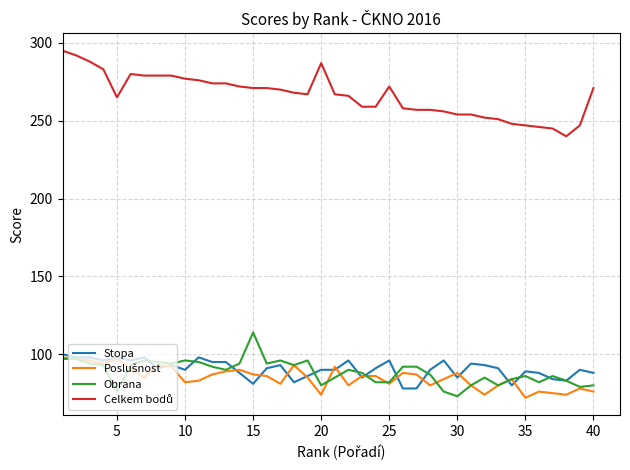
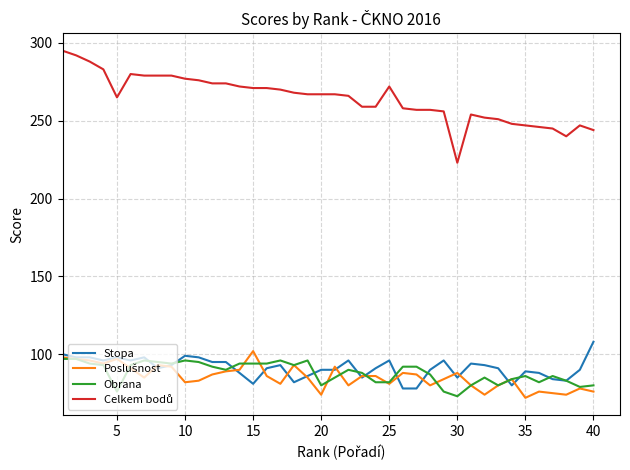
  {
    "Stopa": {
-     "10": 90,
+     "10": 99,
      "15": 81,
      "20": 90,
      "25": 96,
      "30": 85,
      "35": 89,
-     "40": 88
+     "40": 108
    },
    "Poslušnost": {
      "10": 82,
-     "15": 87,
+     "15": 102,
      "20": 74,
      "30": 88,
      "35": 72,
      "40": 76
    },
    "Obrana": {
      "10": 96,
-     "15": 114,
+     "15": 94,
      "20": 80,
      "30": 73,
      "35": 86,
      "40": 80
    },
    "Celkem bodů": {
      "5": 265,
      "10": 277,
      "15": 271,
-     "20": 287,
+     "20": 267,
      "25": 272,
-     "30": 254,
+     "30": 223,
      "35": 247,
-     "40": 271
+     "40": 244
    }
  }
